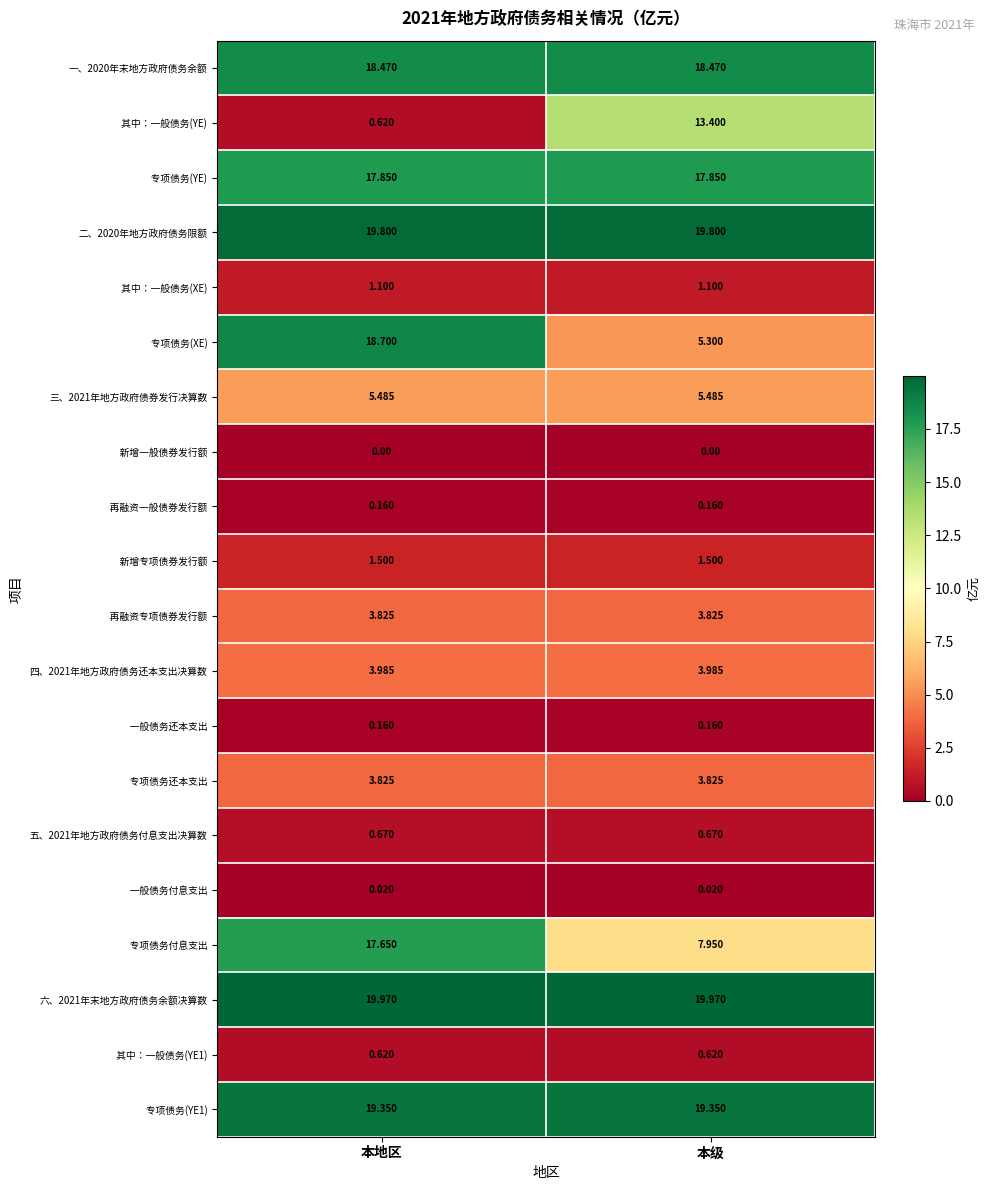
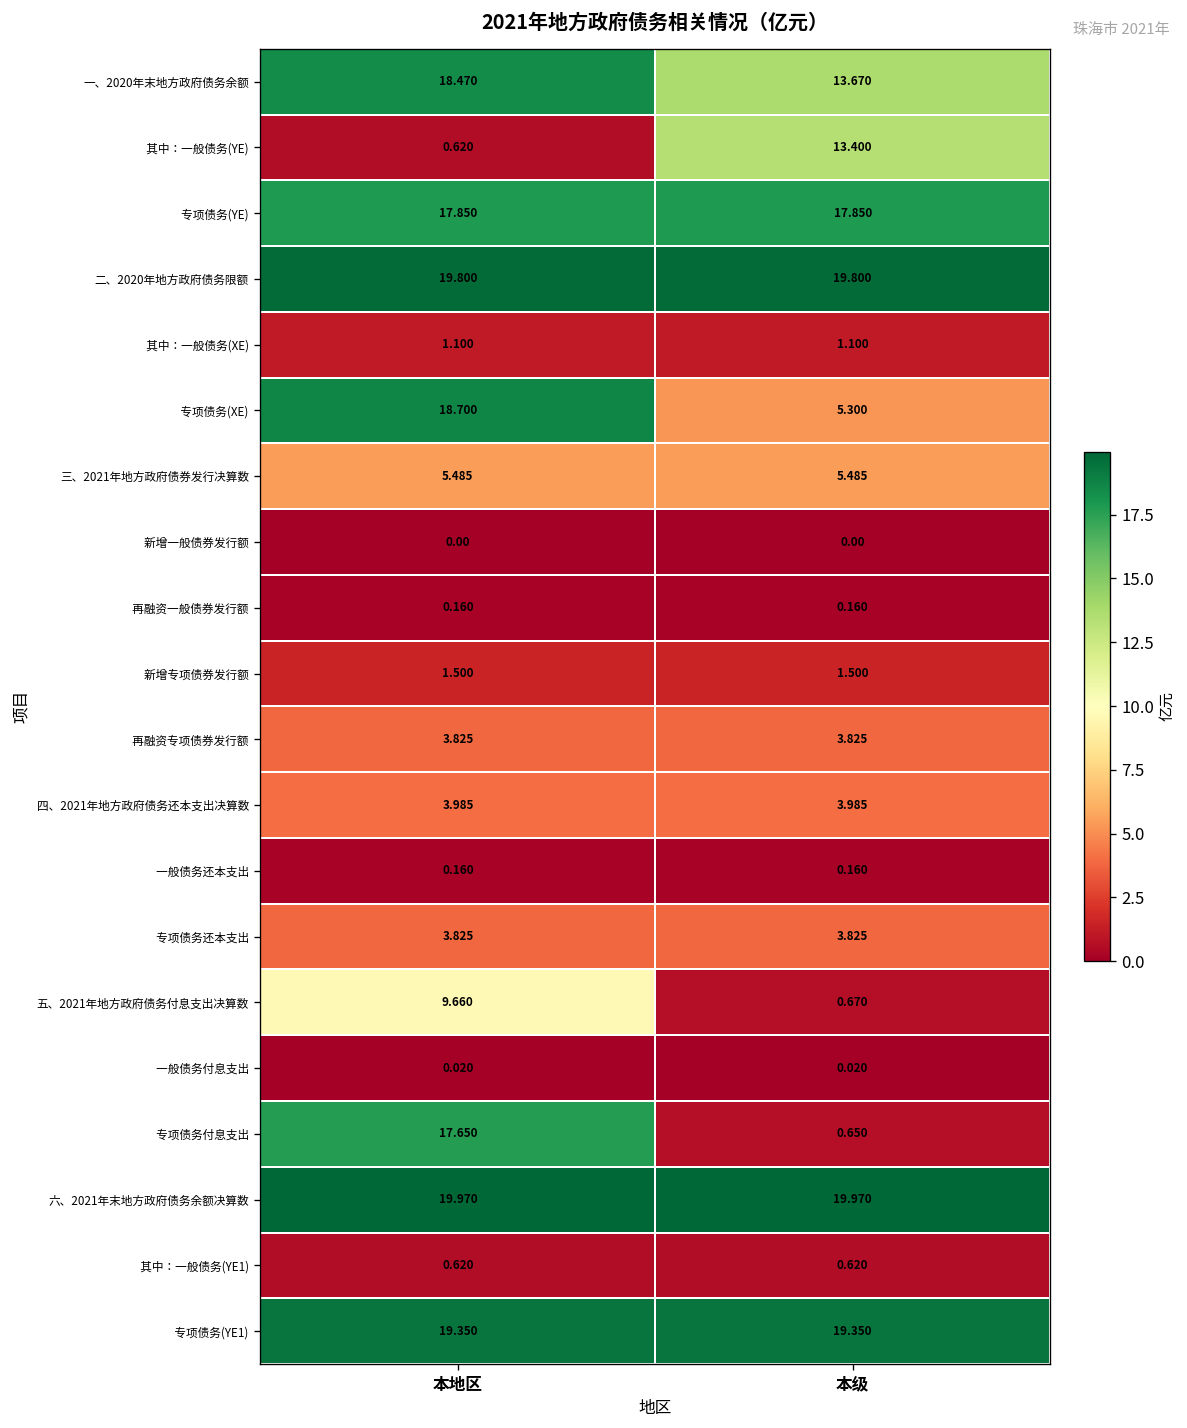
  {
    "一、2020年末地方政府债务余额": {
      "本地区": 18.470,
-     "本级": 18.470
+     "本级": 13.670
    },
    "其中：一般债务(YE)": {
      "本地区": 0.620,
      "本级": 13.400
    },
    "专项债务(YE)": {
      "本地区": 17.850,
      "本级": 17.850
    },
    "二、2020年地方政府债务限额": {
      "本地区": 19.800,
      "本级": 19.800
    },
    "其中：一般债务(XE)": {
      "本地区": 1.100,
      "本级": 1.100
    },
    "专项债务(XE)": {
      "本地区": 18.700,
      "本级": 5.300
    },
    "三、2021年地方政府债券发行决算数": {
      "本地区": 5.485,
      "本级": 5.485
    },
    "新增一般债券发行额": {
      "本地区": 0.00,
      "本级": 0.00
    },
    "再融资一般债券发行额": {
      "本地区": 0.160,
      "本级": 0.160
    },
    "新增专项债券发行额": {
      "本地区": 1.500,
      "本级": 1.500
    },
    "再融资专项债券发行额": {
      "本地区": 3.825,
      "本级": 3.825
    },
    "四、2021年地方政府债务还本支出决算数": {
      "本地区": 3.985,
      "本级": 3.985
    },
    "一般债务还本支出": {
      "本地区": 0.160,
      "本级": 0.160
    },
    "专项债务还本支出": {
      "本地区": 3.825,
      "本级": 3.825
    },
    "五、2021年地方政府债务付息支出决算数": {
-     "本地区": 0.670,
+     "本地区": 9.660,
      "本级": 0.670
    },
    "一般债务付息支出": {
      "本地区": 0.020,
      "本级": 0.020
    },
    "专项债务付息支出": {
      "本地区": 17.650,
-     "本级": 7.950
+     "本级": 0.650
    },
    "六、2021年末地方政府债务余额决算数": {
      "本地区": 19.970,
      "本级": 19.970
    },
    "其中：一般债务(YE1)": {
      "本地区": 0.620,
      "本级": 0.620
    },
    "专项债务(YE1)": {
      "本地区": 19.350,
      "本级": 19.350
    }
  }
